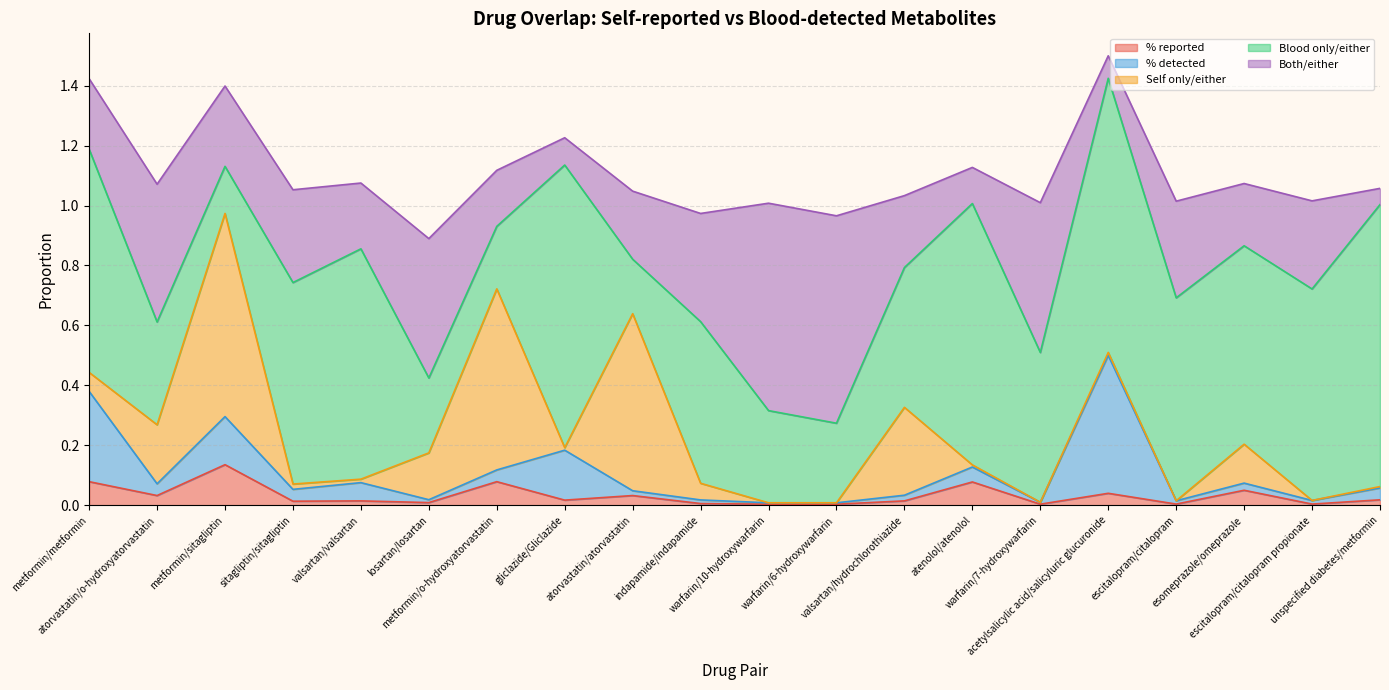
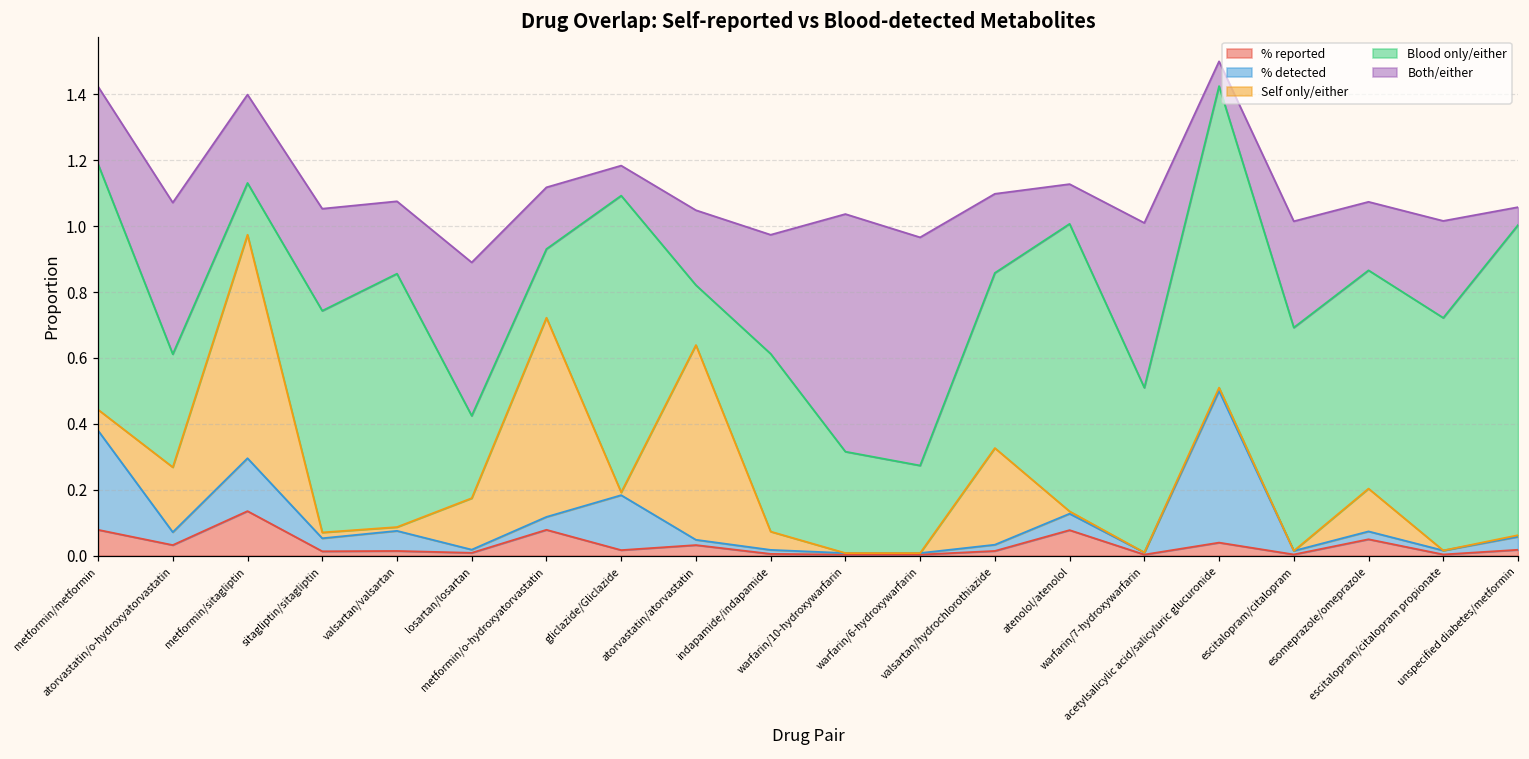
  {
    "% reported": {
      "metformin/metformin": 0.08,
      "atorvastatin/o-hydroxyatorvastatin": 0.03,
      "metformin/sitagliptin": 0.14,
      "sitagliptin/sitagliptin": 0.01,
      "valsartan/valsartan": 0.01,
      "losartan/losartan": 0.01,
      "metformin/o-hydroxyatorvastatin": 0.08,
      "gliclazide/Gliclazide": 0.02,
      "atorvastatin/atorvastatin": 0.03,
      "indapamide/indapamide": 0.01,
      "valsartan/hydrochlorothiazide": 0.01,
      "atenolol/atenolol": 0.08,
      "acetylsalicylic acid/salicyluric glucuronide": 0.04,
      "escitalopram/citalopram": 0.00,
      "esomeprazole/omeprazole": 0.05,
      "escitalopram/citalopram propionate": 0.00,
      "unspecified diabetes/metformin": 0.02
    },
    "% detected": {
      "metformin/metformin": 0.30,
      "atorvastatin/o-hydroxyatorvastatin": 0.04,
      "metformin/sitagliptin": 0.16,
      "sitagliptin/sitagliptin": 0.04,
      "valsartan/valsartan": 0.06,
      "losartan/losartan": 0.01,
      "metformin/o-hydroxyatorvastatin": 0.04,
      "gliclazide/Gliclazide": 0.17,
      "atorvastatin/atorvastatin": 0.02,
      "indapamide/indapamide": 0.01,
      "valsartan/hydrochlorothiazide": 0.02,
      "acetylsalicylic acid/salicyluric glucuronide": 0.46,
      "esomeprazole/omeprazole": 0.02
    },
    "Self only/either": {
      "metformin/metformin": 0.06,
      "atorvastatin/o-hydroxyatorvastatin": 0.20,
      "metformin/sitagliptin": 0.68,
      "sitagliptin/sitagliptin": 0.02,
      "valsartan/valsartan": 0.01,
      "losartan/losartan": 0.16,
      "metformin/o-hydroxyatorvastatin": 0.60,
      "gliclazide/Gliclazide": 0.01,
      "atorvastatin/atorvastatin": 0.59,
      "indapamide/indapamide": 0.06,
      "valsartan/hydrochlorothiazide": 0.29,
      "acetylsalicylic acid/salicyluric glucuronide": 0.01,
      "esomeprazole/omeprazole": 0.13
    },
    "Blood only/either": {
      "metformin/metformin": 0.75,
      "atorvastatin/o-hydroxyatorvastatin": 0.34,
      "metformin/sitagliptin": 0.16,
      "sitagliptin/sitagliptin": 0.67,
      "valsartan/valsartan": 0.77,
      "losartan/losartan": 0.25,
      "metformin/o-hydroxyatorvastatin": 0.21,
-     "gliclazide/Gliclazide": 0.94,
+     "gliclazide/Gliclazide": 0.90,
      "atorvastatin/atorvastatin": 0.18,
      "indapamide/indapamide": 0.54,
      "warfarin/10-hydroxywarfarin": 0.31,
      "warfarin/6-hydroxywarfarin": 0.27,
-     "valsartan/hydrochlorothiazide": 0.47,
+     "valsartan/hydrochlorothiazide": 0.53,
      "atenolol/atenolol": 0.87,
      "warfarin/7-hydroxywarfarin": 0.50,
      "acetylsalicylic acid/salicyluric glucuronide": 0.91,
      "escitalopram/citalopram": 0.68,
      "esomeprazole/omeprazole": 0.66,
      "escitalopram/citalopram propionate": 0.71,
      "unspecified diabetes/metformin": 0.94
    },
    "Both/either": {
      "metformin/metformin": 0.24,
      "atorvastatin/o-hydroxyatorvastatin": 0.46,
      "metformin/sitagliptin": 0.27,
      "sitagliptin/sitagliptin": 0.31,
      "valsartan/valsartan": 0.22,
      "losartan/losartan": 0.47,
      "metformin/o-hydroxyatorvastatin": 0.19,
      "gliclazide/Gliclazide": 0.09,
      "atorvastatin/atorvastatin": 0.23,
      "indapamide/indapamide": 0.36,
-     "warfarin/10-hydroxywarfarin": 0.69,
+     "warfarin/10-hydroxywarfarin": 0.72,
      "warfarin/6-hydroxywarfarin": 0.69,
      "valsartan/hydrochlorothiazide": 0.24,
      "atenolol/atenolol": 0.12,
      "warfarin/7-hydroxywarfarin": 0.50,
      "acetylsalicylic acid/salicyluric glucuronide": 0.08,
      "escitalopram/citalopram": 0.32,
      "esomeprazole/omeprazole": 0.21,
      "escitalopram/citalopram propionate": 0.29,
      "unspecified diabetes/metformin": 0.05
    }
  }
